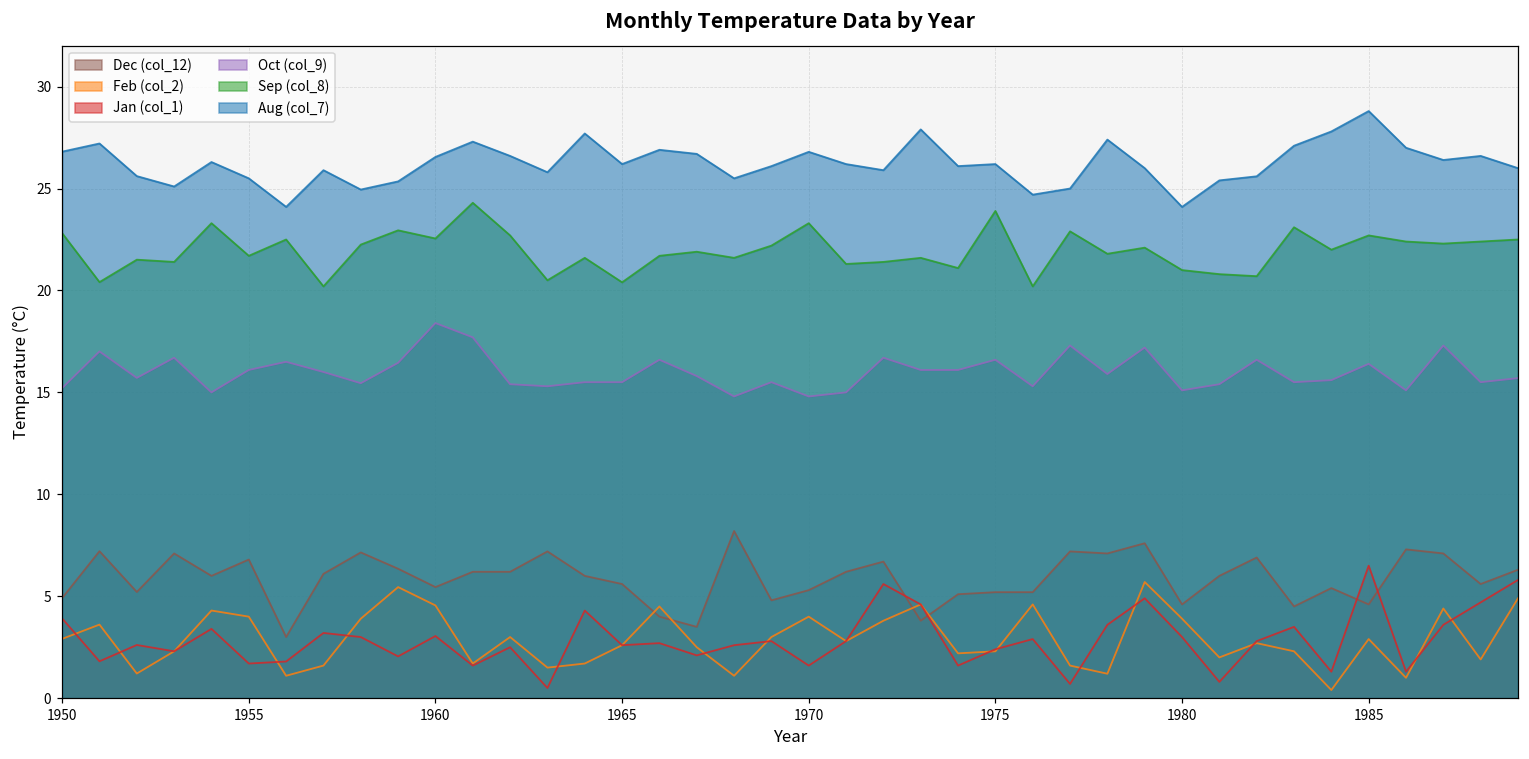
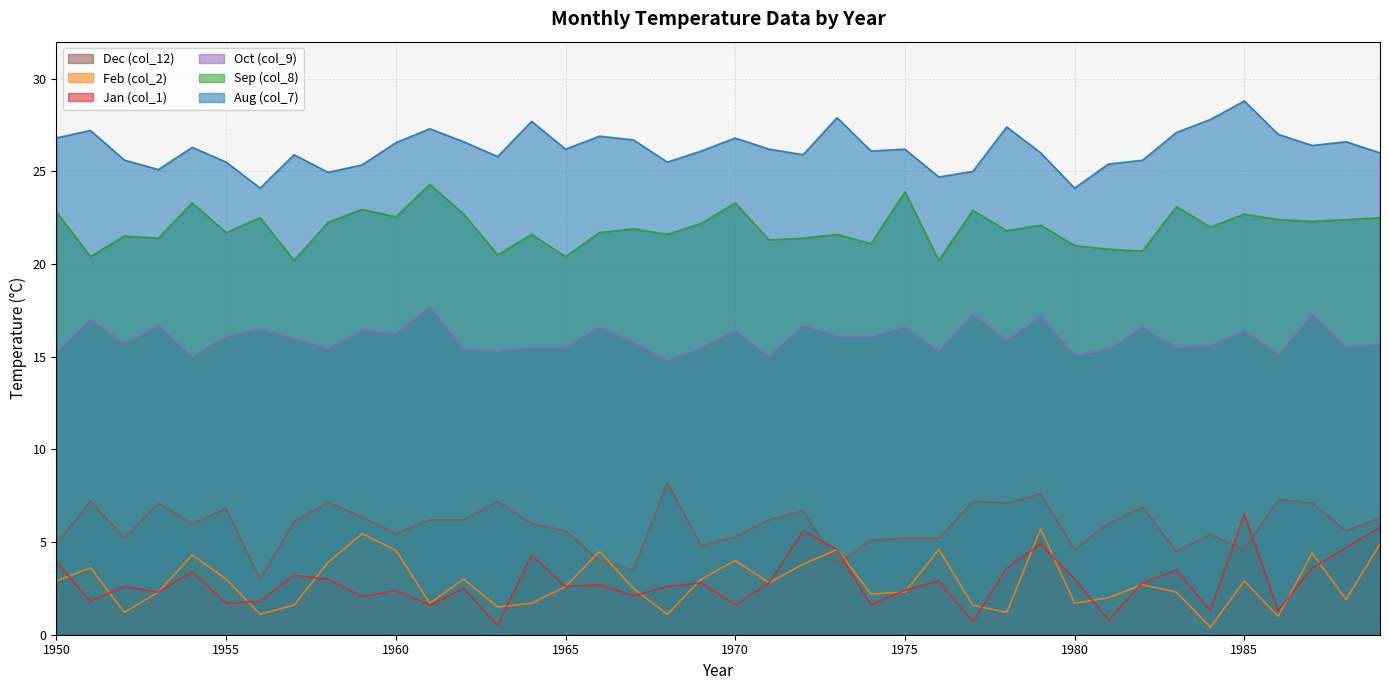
  {
    "Dec (col_12)": {
      "1950": 4.9,
      "1955": 6.8,
      "1960": 5.5,
      "1965": 5.6,
      "1970": 5.3,
      "1975": 5.2,
      "1980": 4.6,
      "1985": 4.6
    },
    "Feb (col_2)": {
      "1950": 2.9,
-     "1955": 4,
+     "1955": 3,
      "1960": 4.6,
      "1970": 4.0,
-     "1980": 3.9,
+     "1980": 1.7,
      "1985": 2.9
    },
    "Jan (col_1)": {
      "1950": 3.9,
      "1955": 1.7,
-     "1960": 3.1,
+     "1960": 2.4,
      "1970": 1.6,
      "1980": 3.0,
      "1985": 6.5
    },
    "Oct (col_9)": {
      "1950": 15.2,
      "1955": 16.1,
-     "1960": 18.4,
+     "1960": 16.3,
      "1965": 15.5,
-     "1970": 14.8,
+     "1970": 16.4,
      "1975": 16.6,
      "1980": 15.1,
      "1985": 16.4
    },
    "Sep (col_8)": {
      "1950": 22.8,
      "1955": 21.7,
      "1960": 22.6,
      "1965": 20.4,
      "1970": 23.3,
      "1975": 23.9,
      "1980": 21.0,
      "1985": 22.7
    },
    "Aug (col_7)": {
      "1950": 26.8,
      "1955": 25.5,
      "1960": 26.6,
      "1965": 26.2,
      "1970": 26.8,
      "1975": 26.2,
      "1980": 24.1,
      "1985": 28.8
    }
  }
